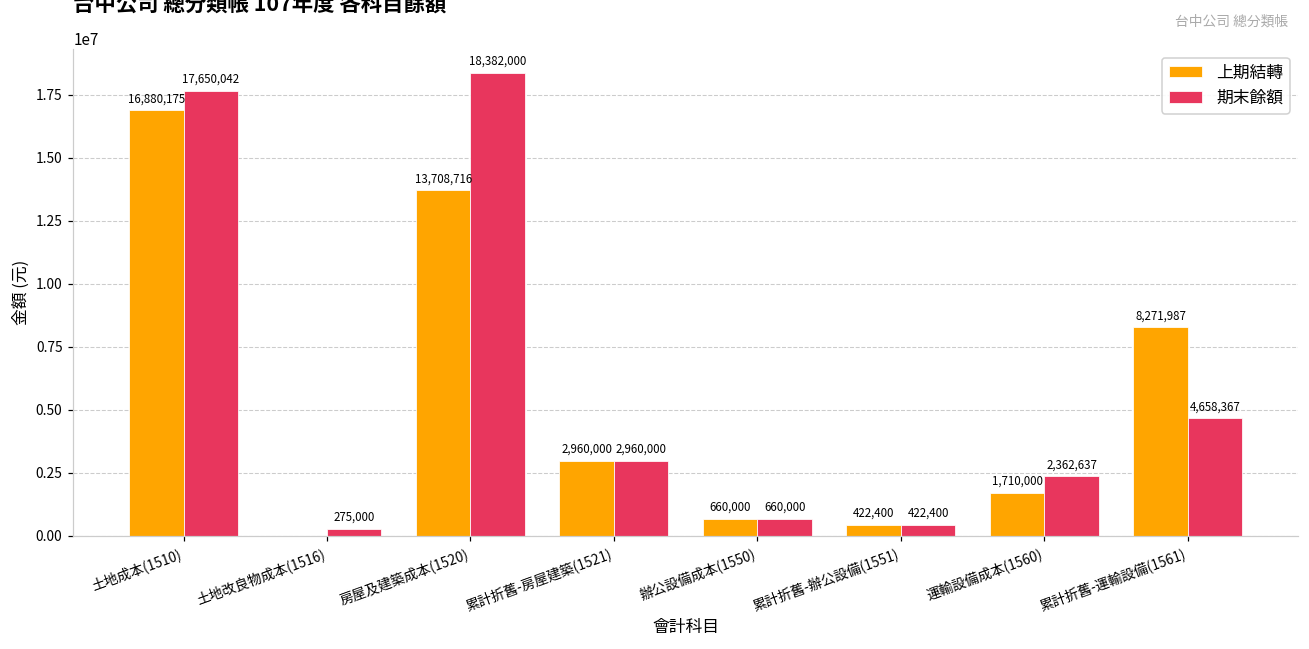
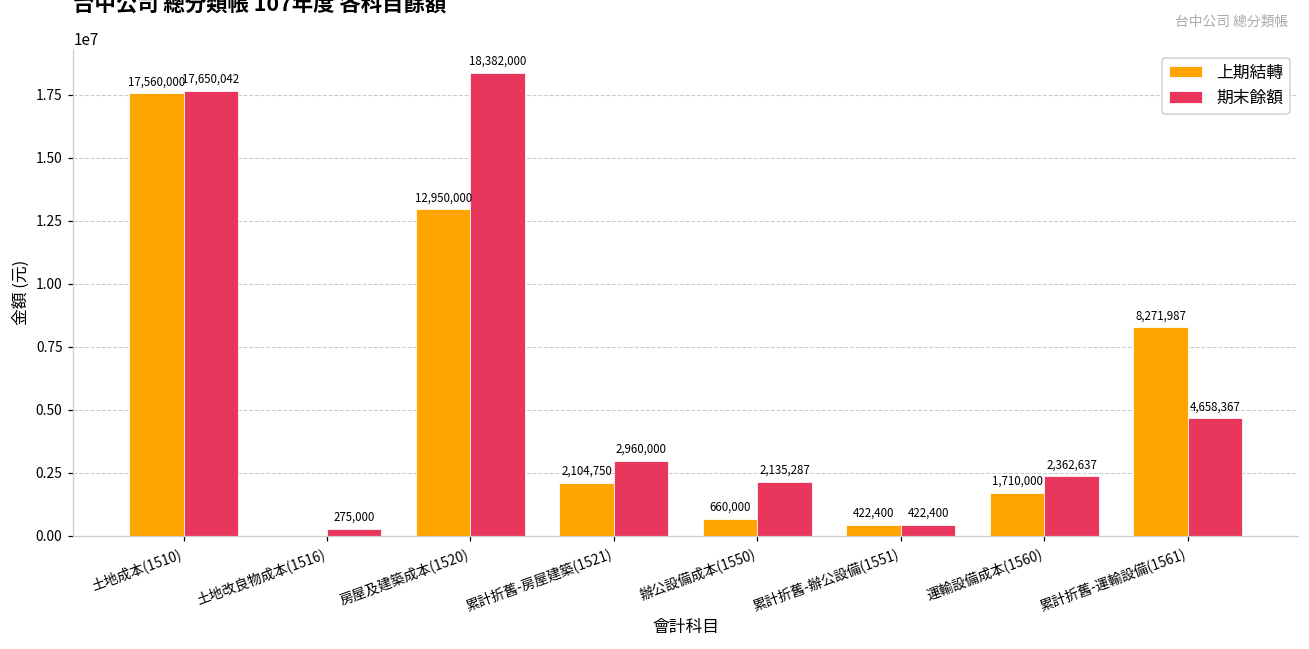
  {
    "上期結轉": {
-     "土地成本(1510)": "16,880,175",
-     "房屋及建築成本(1520)": "13,708,716",
-     "累計折舊-房屋建築(1521)": "2,960,000",
+     "土地成本(1510)": "17,560,000",
+     "房屋及建築成本(1520)": "12,950,000",
+     "累計折舊-房屋建築(1521)": "2,104,750",
      "辦公設備成本(1550)": "660,000",
      "累計折舊-辦公設備(1551)": "422,400",
      "運輸設備成本(1560)": "1,710,000",
      "累計折舊-運輸設備(1561)": "8,271,987"
    },
    "期末餘額": {
      "土地成本(1510)": "17,650,042",
      "土地改良物成本(1516)": "275,000",
      "房屋及建築成本(1520)": "18,382,000",
      "累計折舊-房屋建築(1521)": "2,960,000",
-     "辦公設備成本(1550)": "660,000",
+     "辦公設備成本(1550)": "2,135,287",
      "累計折舊-辦公設備(1551)": "422,400",
      "運輸設備成本(1560)": "2,362,637",
      "累計折舊-運輸設備(1561)": "4,658,367"
    }
  }
